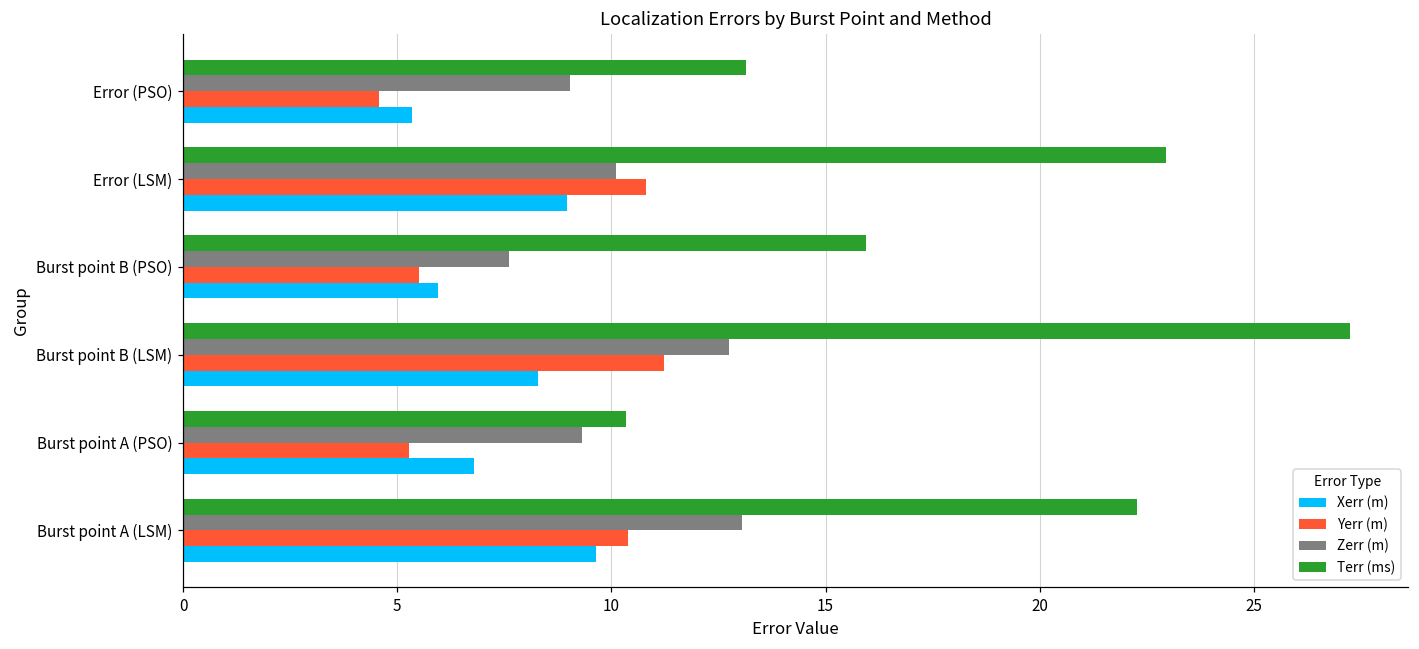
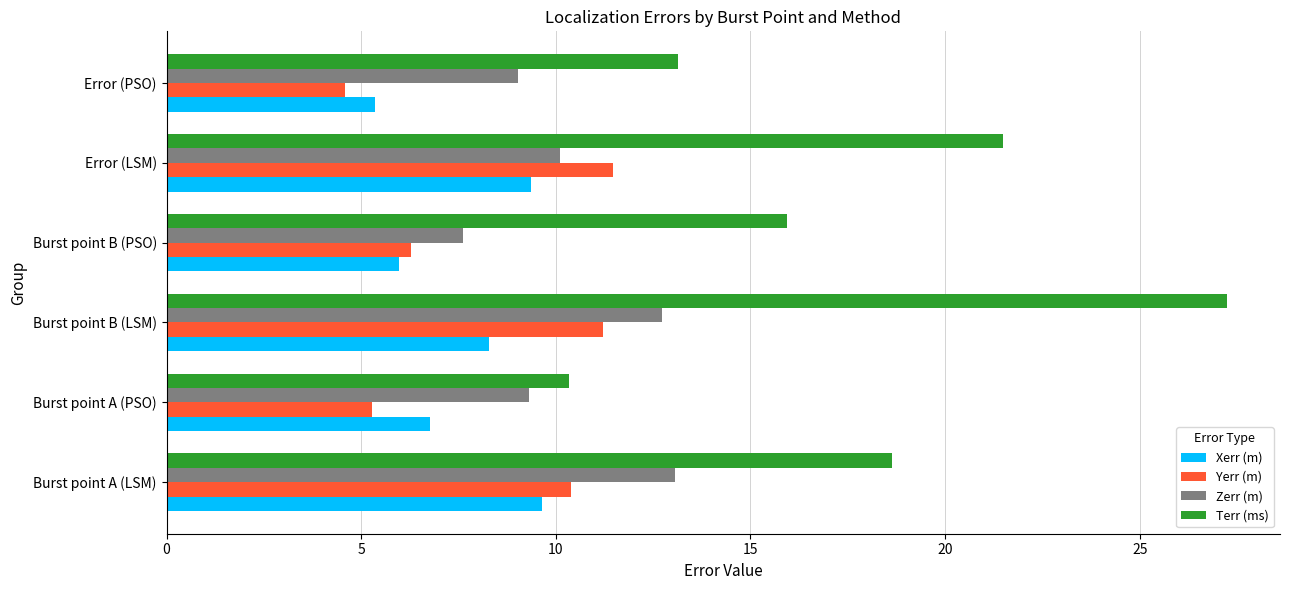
  {
    "Xerr (m)": {
      "Error (PSO)": 5.4,
-     "Error (LSM)": 9.0,
+     "Error (LSM)": 9.4,
      "Burst point B (PSO)": 6.0,
      "Burst point B (LSM)": 8.3,
      "Burst point A (PSO)": 6.8,
      "Burst point A (LSM)": 9.7
    },
    "Yerr (m)": {
      "Error (PSO)": 4.6,
-     "Error (LSM)": 10.8,
-     "Burst point B (PSO)": 5.5,
+     "Error (LSM)": 11.5,
+     "Burst point B (PSO)": 6.3,
      "Burst point B (LSM)": 11.2,
      "Burst point A (PSO)": 5.3,
      "Burst point A (LSM)": 10.4
    },
    "Zerr (m)": {
      "Error (PSO)": 9.0,
      "Error (LSM)": 10.1,
      "Burst point B (PSO)": 7.6,
      "Burst point B (LSM)": 12.7,
      "Burst point A (PSO)": 9.3,
      "Burst point A (LSM)": 13.1
    },
    "Terr (ms)": {
      "Error (PSO)": 13.1,
-     "Error (LSM)": 22.9,
+     "Error (LSM)": 21.5,
      "Burst point B (PSO)": 16.0,
      "Burst point B (LSM)": 27.2,
      "Burst point A (PSO)": 10.3,
-     "Burst point A (LSM)": 22.3
+     "Burst point A (LSM)": 18.6
    }
  }
